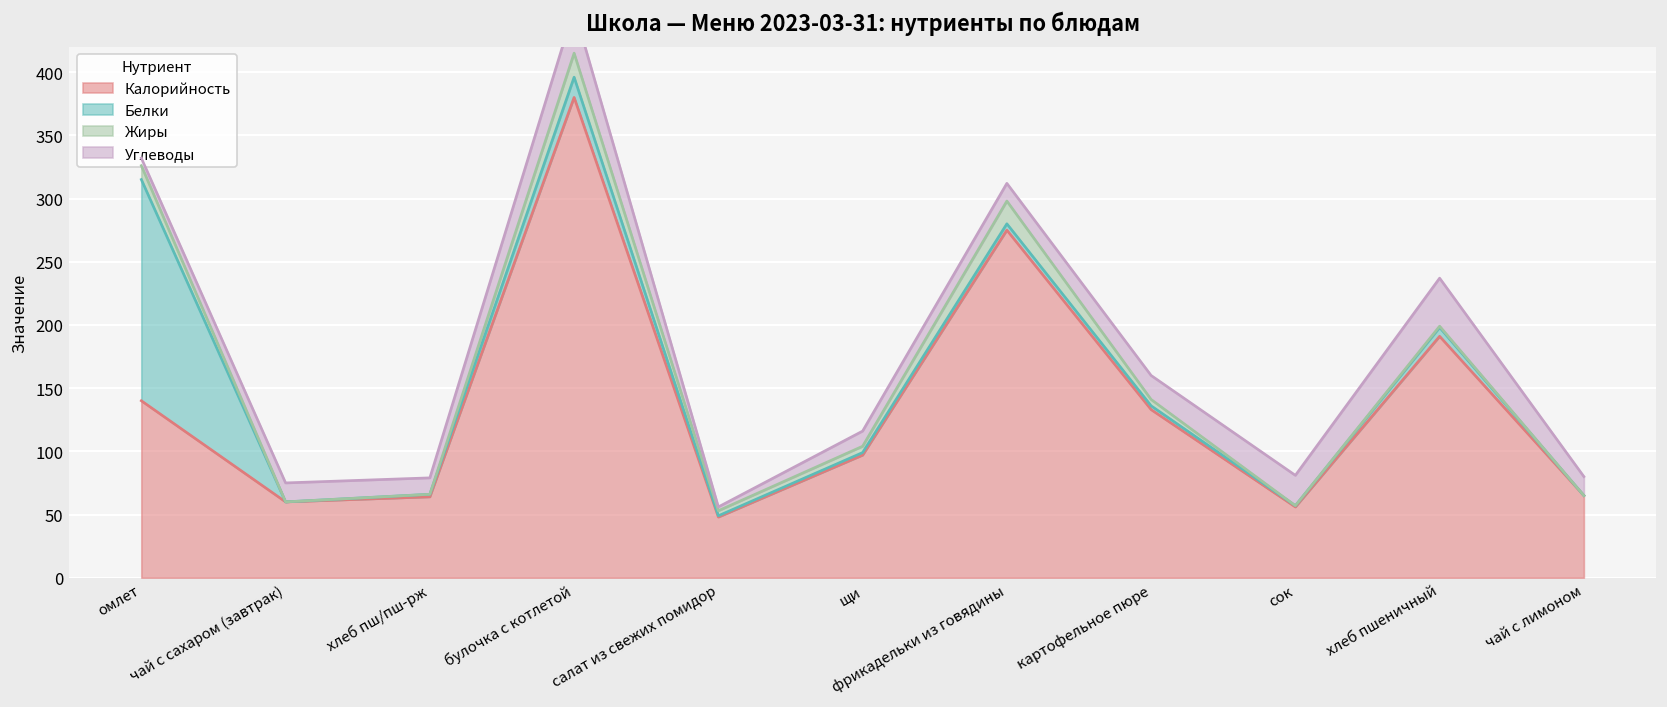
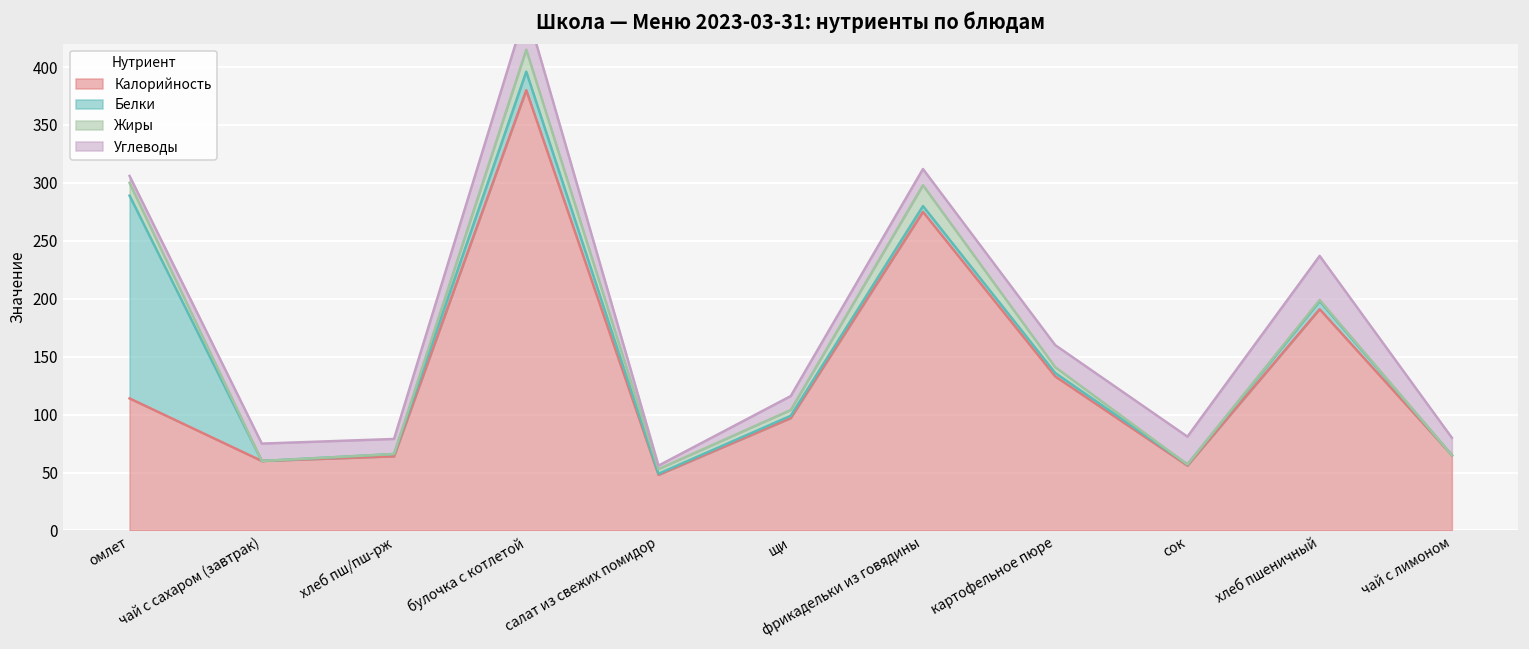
  {
    "Калорийность": {
-     "омлет": 140,
+     "омлет": 114,
      "булочка с котлетой": 380,
      "фрикадельки из говядины": 275,
      "картофельное пюре": 133,
      "хлеб пшеничный": 191
    },
    "Белки": {
      "омлет": 175,
      "булочка с котлетой": 16,
      "фрикадельки из говядины": 5,
      "картофельное пюре": 3
    }
  }
